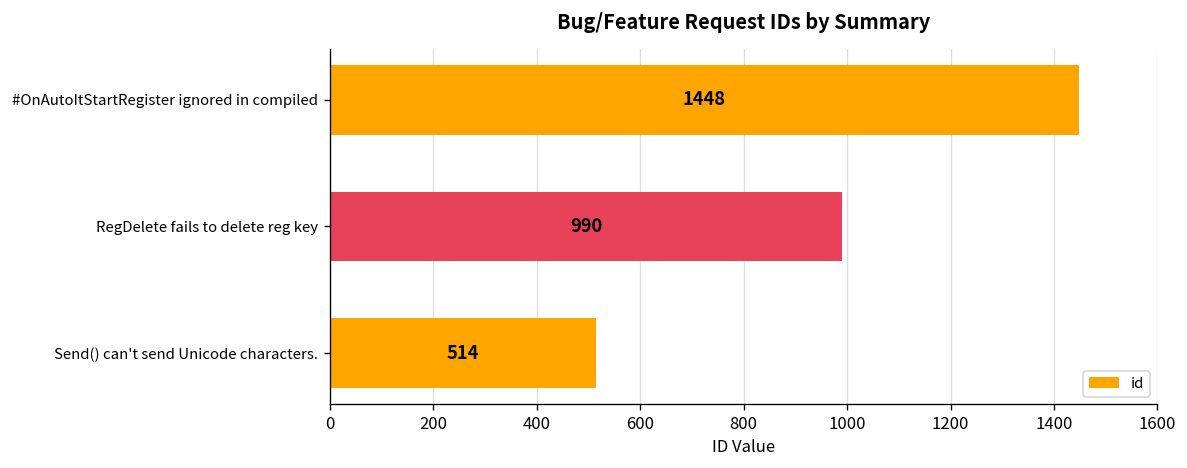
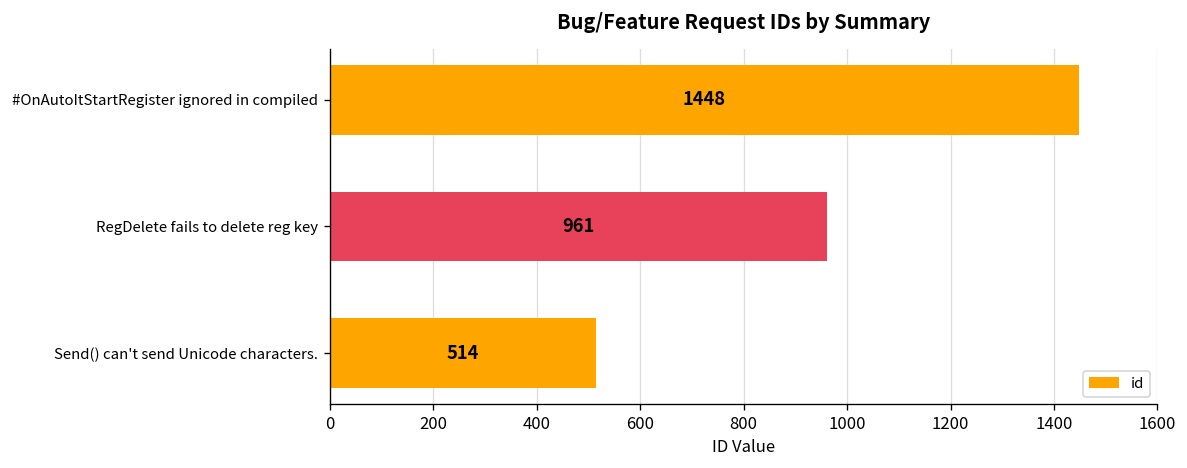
  {
    "#OnAutoItStartRegister ignored in compiled": 1448,
-   "RegDelete fails to delete reg key": 990,
+   "RegDelete fails to delete reg key": 961,
    "Send() can't send Unicode characters.": 514
  }
